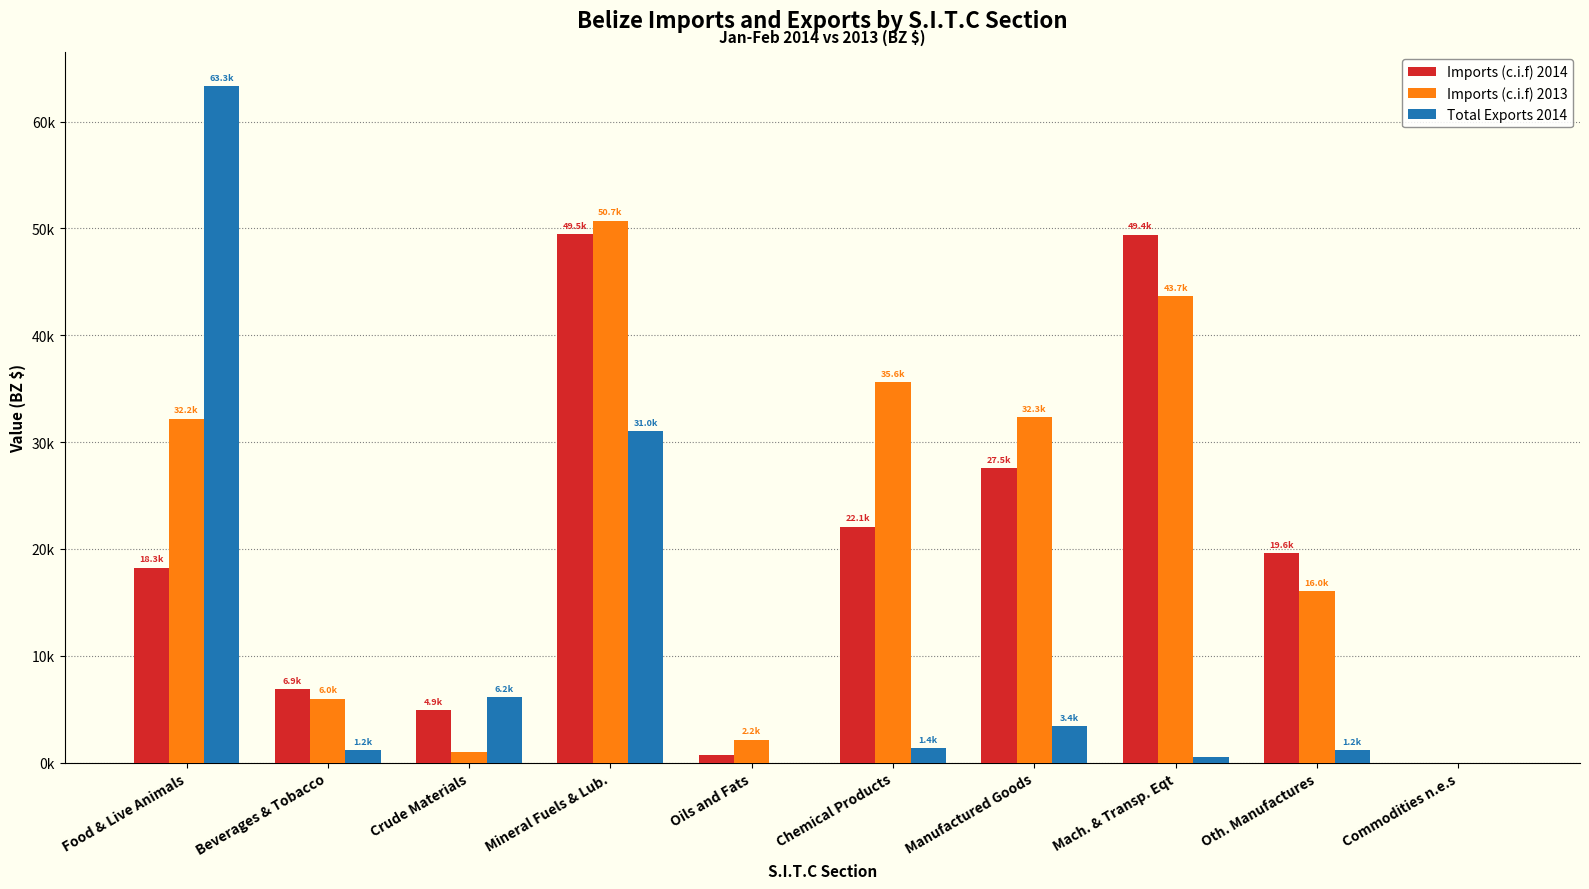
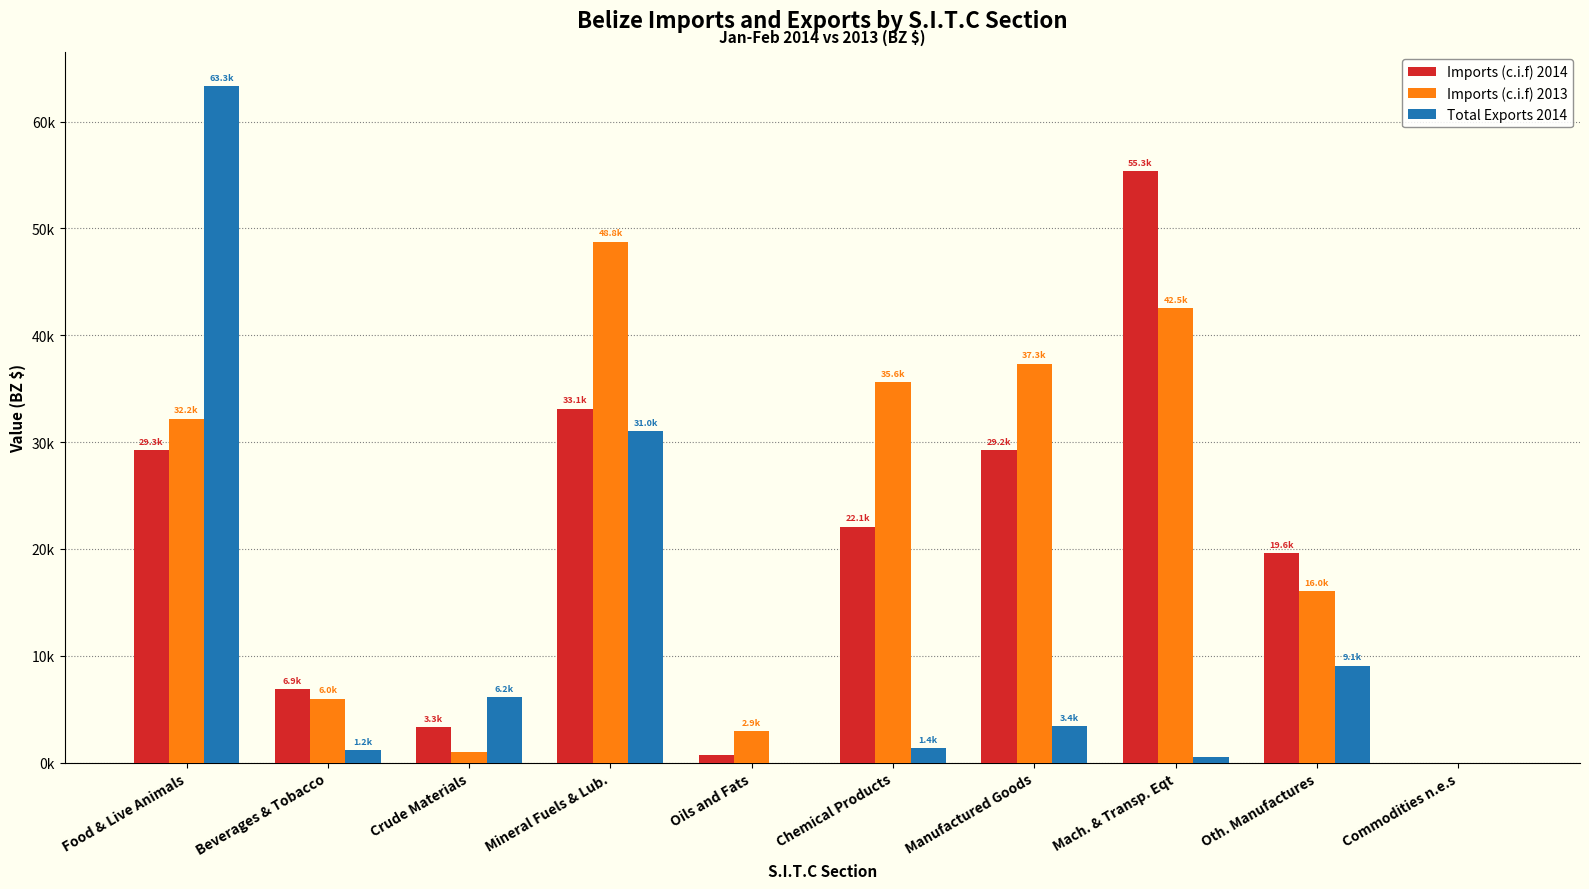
  {
    "Imports (c.i.f) 2014": {
-     "Food & Live Animals": "18.3k",
+     "Food & Live Animals": "29.3k",
      "Beverages & Tobacco": "6.9k",
-     "Crude Materials": "4.9k",
-     "Mineral Fuels & Lub.": "49.5k",
+     "Crude Materials": "3.3k",
+     "Mineral Fuels & Lub.": "33.1k",
      "Chemical Products": "22.1k",
-     "Manufactured Goods": "27.5k",
-     "Mach. & Transp. Eqt": "49.4k",
+     "Manufactured Goods": "29.2k",
+     "Mach. & Transp. Eqt": "55.3k",
      "Oth. Manufactures": "19.6k"
    },
    "Imports (c.i.f) 2013": {
      "Food & Live Animals": "32.2k",
      "Beverages & Tobacco": "6.0k",
-     "Mineral Fuels & Lub.": "50.7k",
-     "Oils and Fats": "2.2k",
+     "Mineral Fuels & Lub.": "48.8k",
+     "Oils and Fats": "2.9k",
      "Chemical Products": "35.6k",
-     "Manufactured Goods": "32.3k",
-     "Mach. & Transp. Eqt": "43.7k",
+     "Manufactured Goods": "37.3k",
+     "Mach. & Transp. Eqt": "42.5k",
      "Oth. Manufactures": "16.0k"
    },
    "Total Exports 2014": {
      "Food & Live Animals": "63.3k",
      "Beverages & Tobacco": "1.2k",
      "Crude Materials": "6.2k",
      "Mineral Fuels & Lub.": "31.0k",
      "Chemical Products": "1.4k",
      "Manufactured Goods": "3.4k",
-     "Oth. Manufactures": "1.2k"
+     "Oth. Manufactures": "9.1k"
    }
  }
